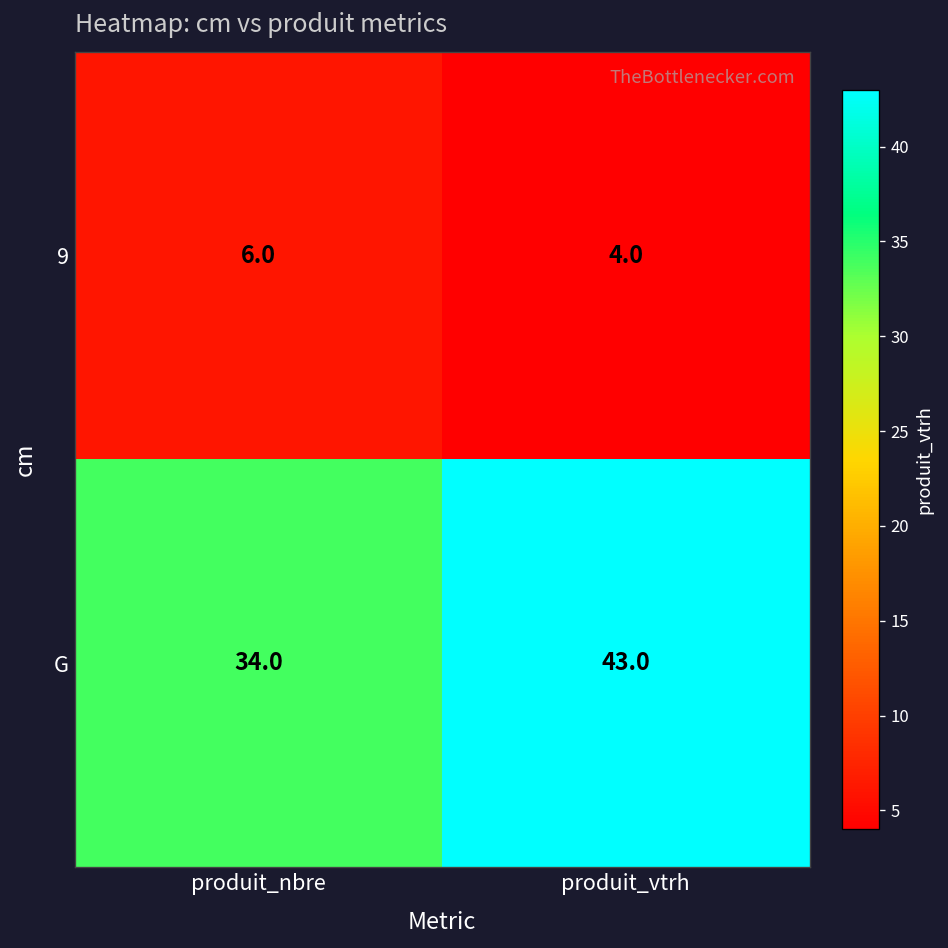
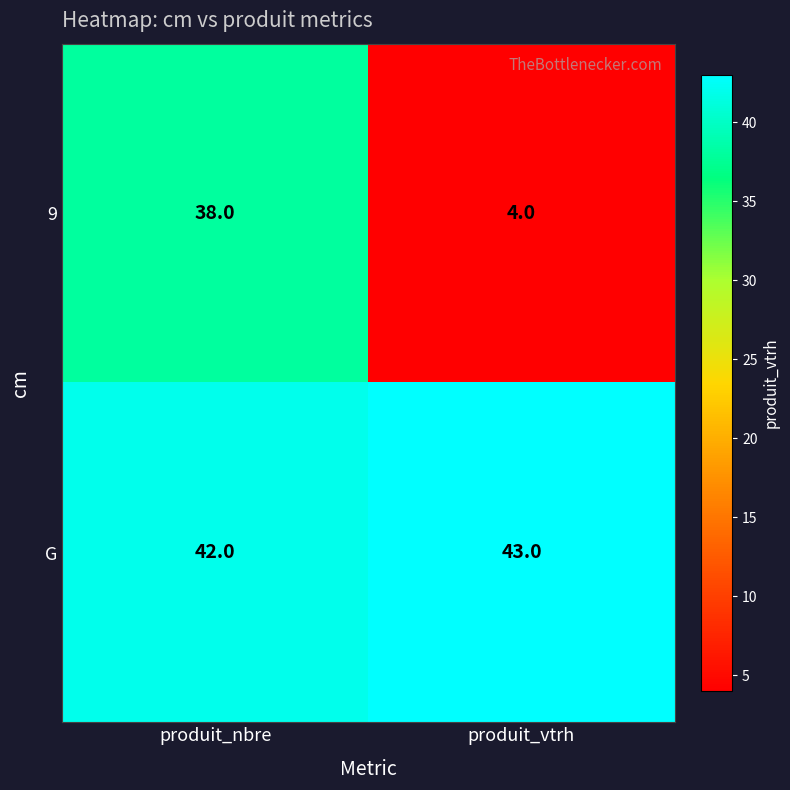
  {
    "9": {
-     "produit_nbre": 6.0
+     "produit_nbre": 38.0
    },
    "G": {
-     "produit_nbre": 34.0,
+     "produit_nbre": 42.0,
      "produit_vtrh": 43.0
    }
  }
